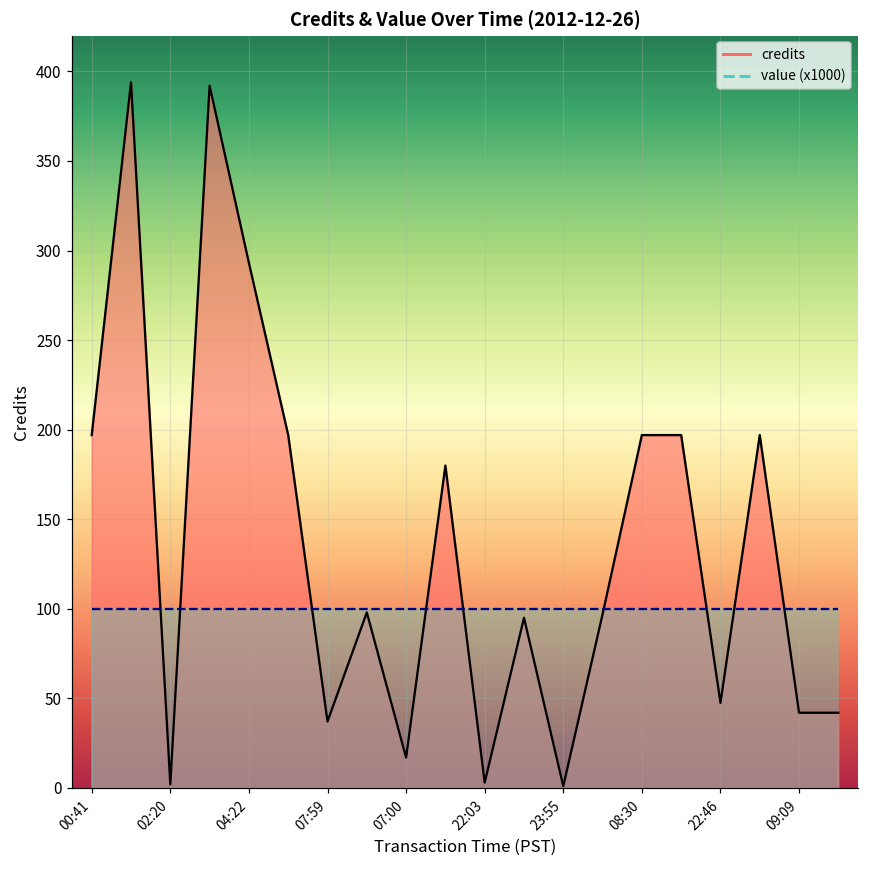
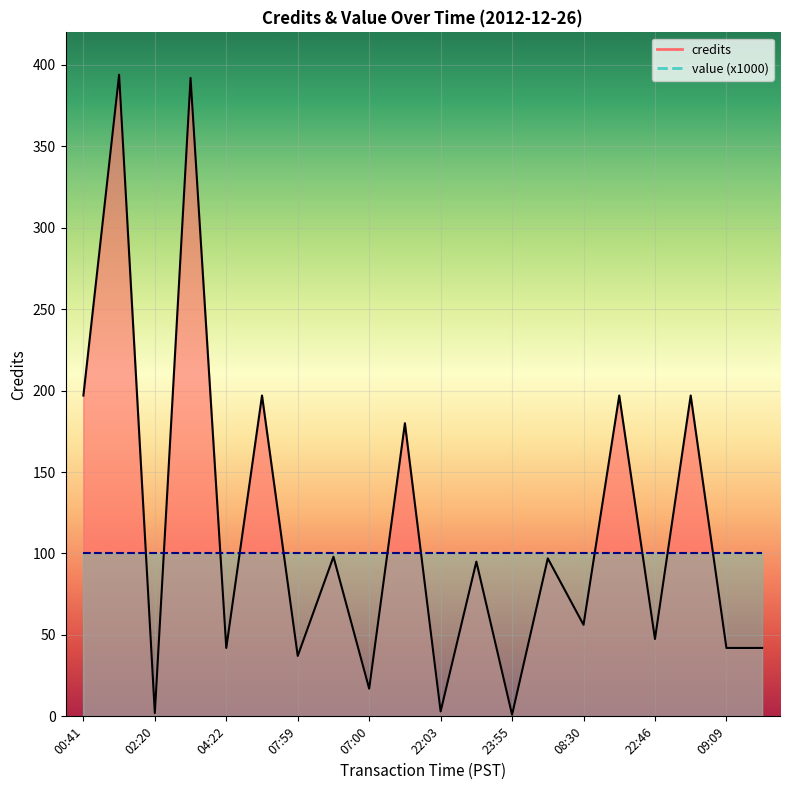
  {
    "credits": {
      "00:41": 197,
-     "04:22": 293,
+     "04:22": 42,
      "07:59": 37,
-     "08:30": 197,
+     "08:30": 56,
      "22:46": 48,
      "09:09": 42
    },
    "value (x1000)": {
      "00:41": 100,
      "04:22": 100,
      "07:59": 100,
      "08:30": 100,
      "22:46": 100,
      "09:09": 100
    }
  }
